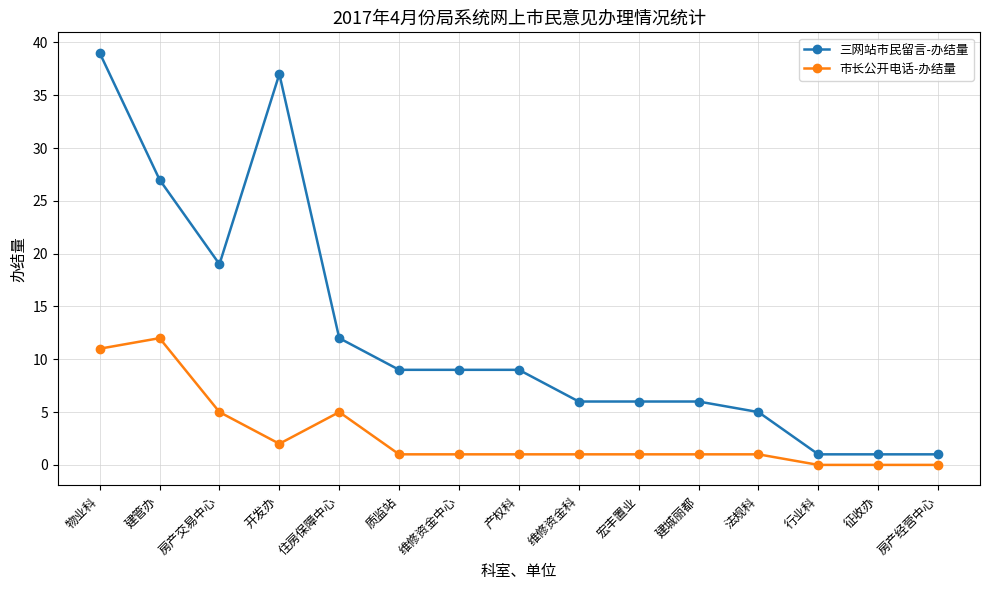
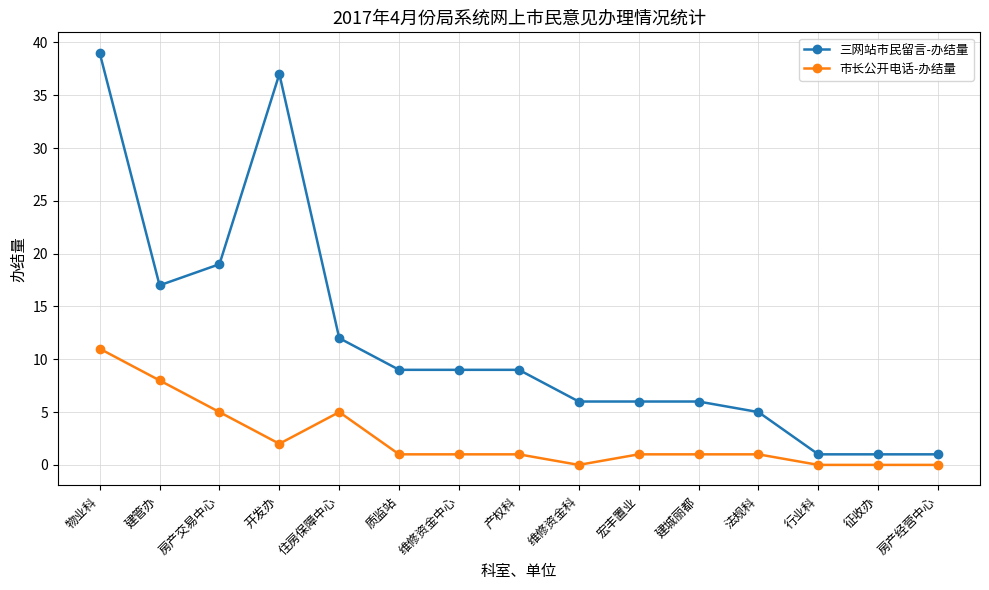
  {
    "三网站市民留言-办结量": {
      "物业科": 39,
-     "建管办": 27,
+     "建管办": 17,
      "房产交易中心": 19,
      "开发办": 37,
      "住房保障中心": 12,
      "质监站": 9,
      "维修资金中心": 9,
      "产权科": 9,
      "维修资金科": 6,
      "宏丰置业": 6,
      "建城丽都": 6,
      "法规科": 5,
      "行业科": 1,
      "征收办": 1,
      "房产经营中心": 1
    },
    "市长公开电话-办结量": {
      "物业科": 11,
-     "建管办": 12,
+     "建管办": 8,
      "房产交易中心": 5,
      "开发办": 2,
      "住房保障中心": 5,
      "质监站": 1,
      "维修资金中心": 1,
      "产权科": 1,
-     "维修资金科": 1,
+     "维修资金科": 0,
      "宏丰置业": 1,
      "建城丽都": 1,
      "法规科": 1,
      "行业科": 0,
      "征收办": 0,
      "房产经营中心": 0
    }
  }
